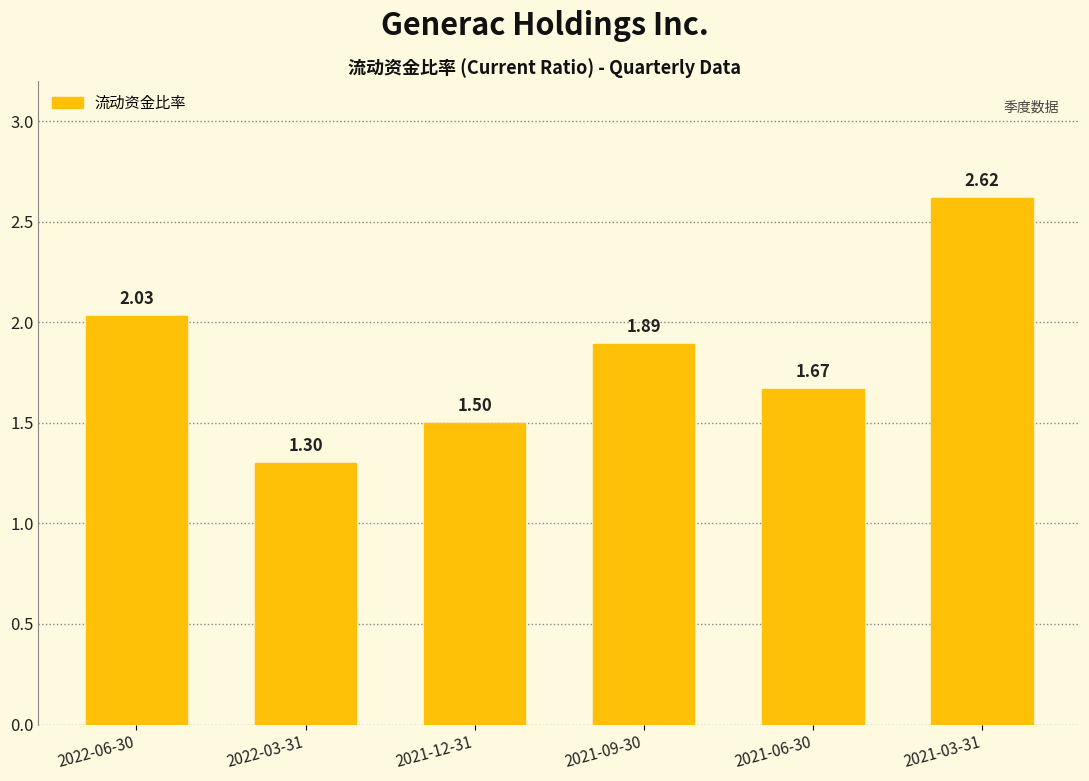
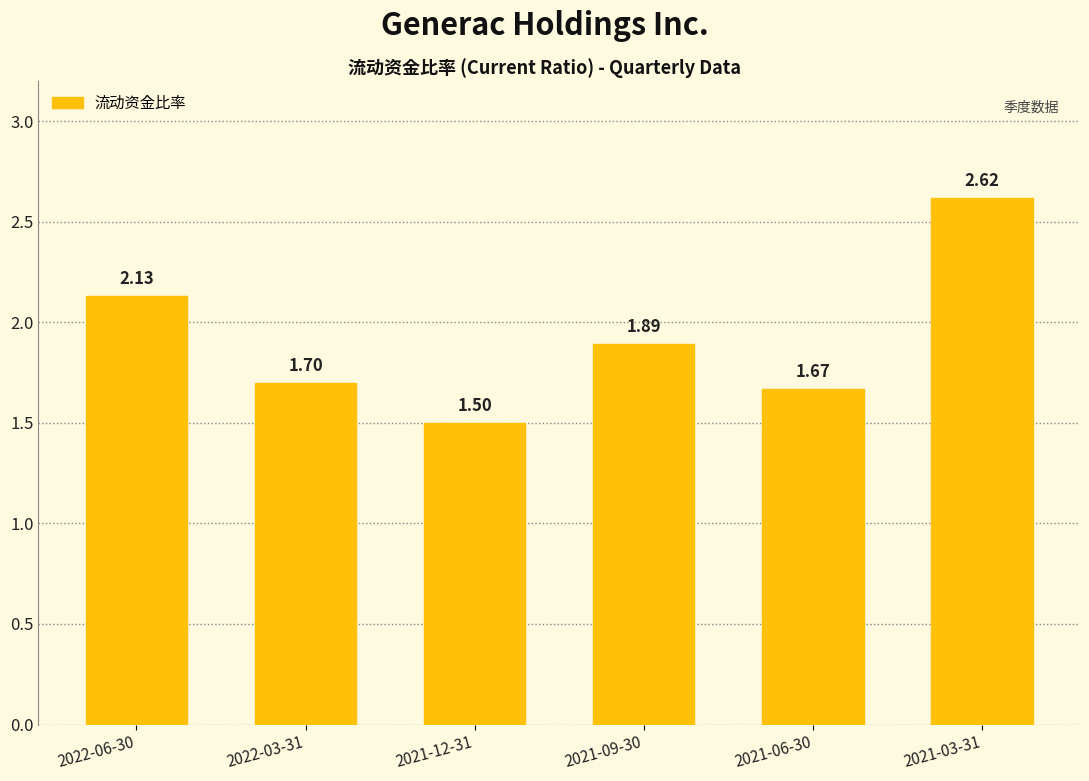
  {
-   "2022-06-30": 2.03,
-   "2022-03-31": 1.30,
+   "2022-06-30": 2.13,
+   "2022-03-31": 1.70,
    "2021-12-31": 1.50,
    "2021-09-30": 1.89,
    "2021-06-30": 1.67,
    "2021-03-31": 2.62
  }
